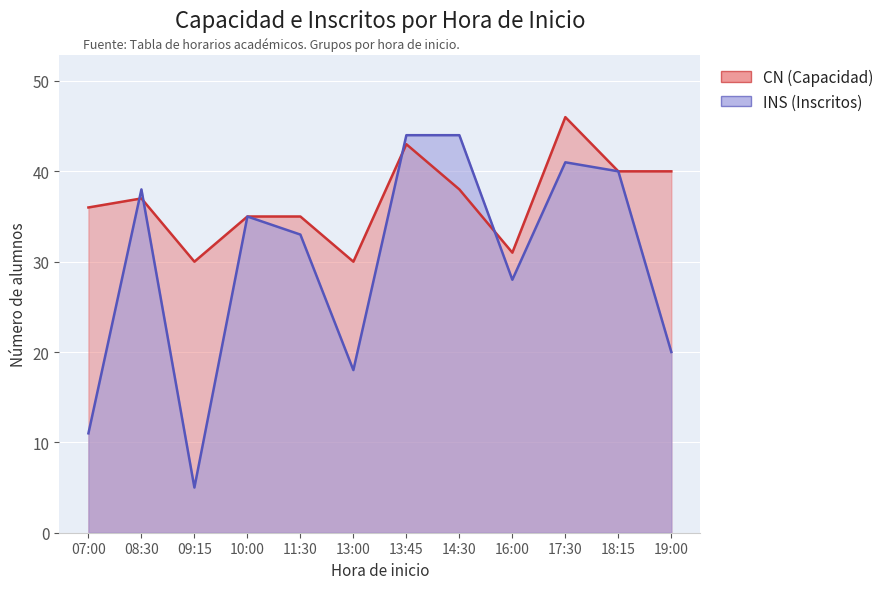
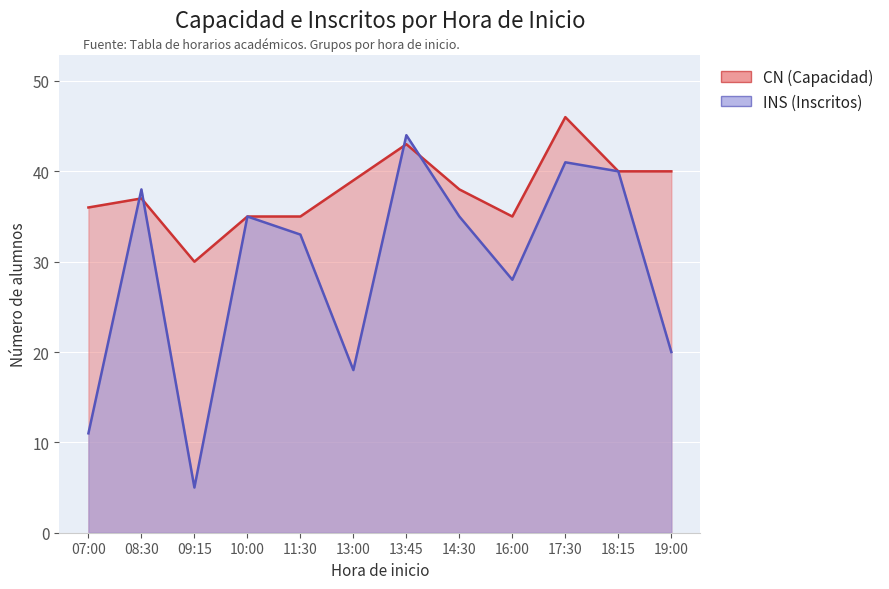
  {
    "CN (Capacidad)": {
      "07:00": 36,
      "08:30": 37,
      "09:15": 30,
      "11:30": 35,
-     "13:00": 30,
+     "13:00": 39,
      "13:45": 43,
      "14:30": 38,
-     "16:00": 31,
+     "16:00": 35,
      "17:30": 46,
      "19:00": 40
    },
    "INS (Inscritos)": {
      "07:00": 11,
      "08:30": 38,
      "09:15": 5,
      "11:30": 33,
      "13:00": 18,
      "13:45": 44,
-     "14:30": 44,
+     "14:30": 35,
      "16:00": 28,
      "17:30": 41,
      "19:00": 20
    }
  }
